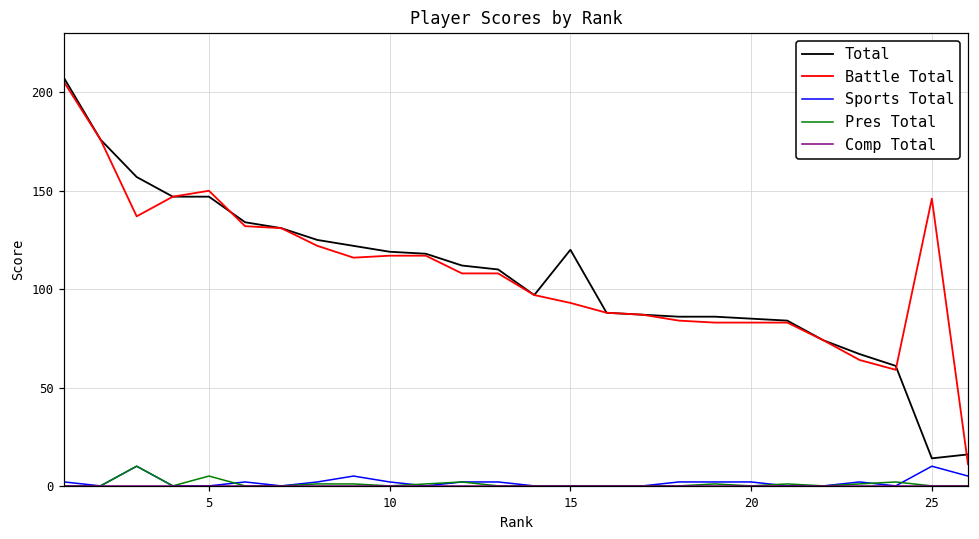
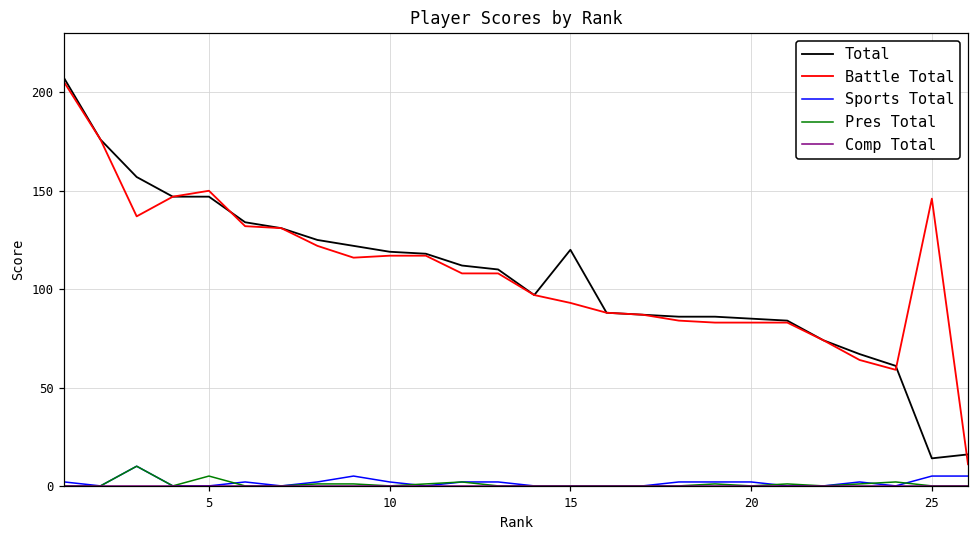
  {
    "Total": {
      "5": 147,
      "10": 119,
      "15": 120,
      "20": 85,
      "25": 14
    },
    "Battle Total": {
      "5": 150,
      "10": 117,
      "15": 93,
      "20": 83,
      "25": 146
    },
    "Sports Total": {
      "10": 2,
      "20": 2,
-     "25": 10
+     "25": 5
    },
    "Pres Total": {
      "5": 5
    }
  }
